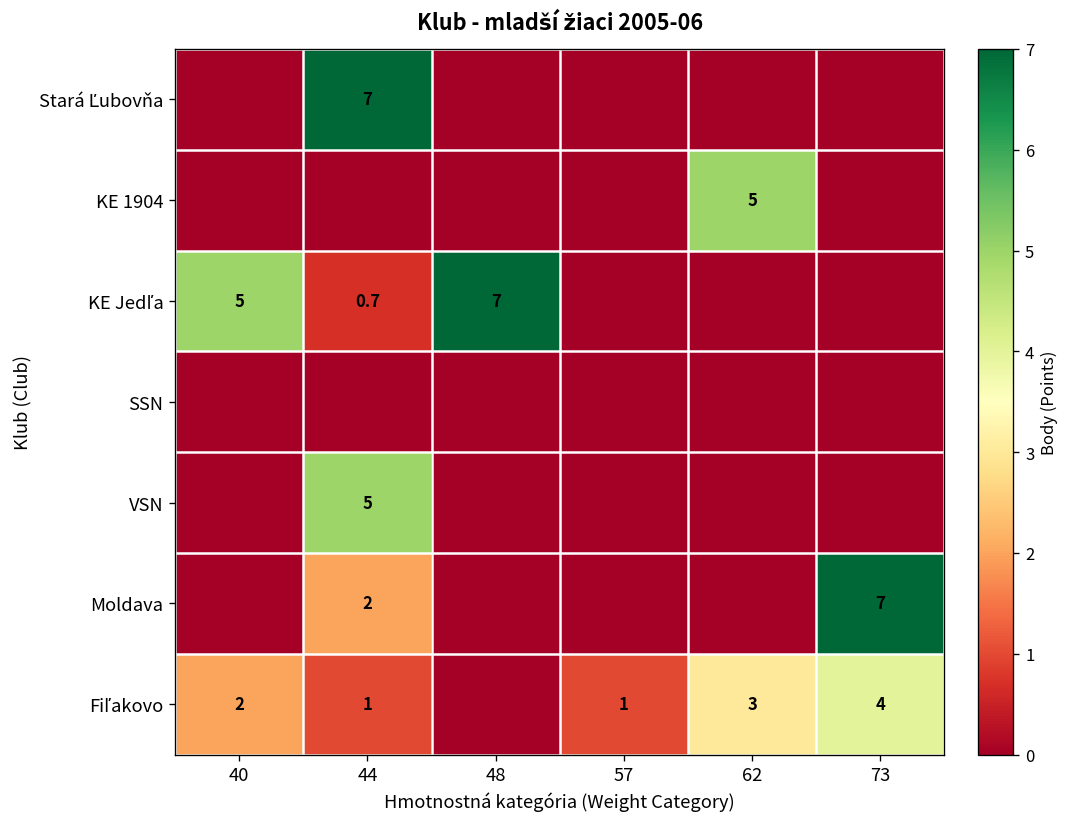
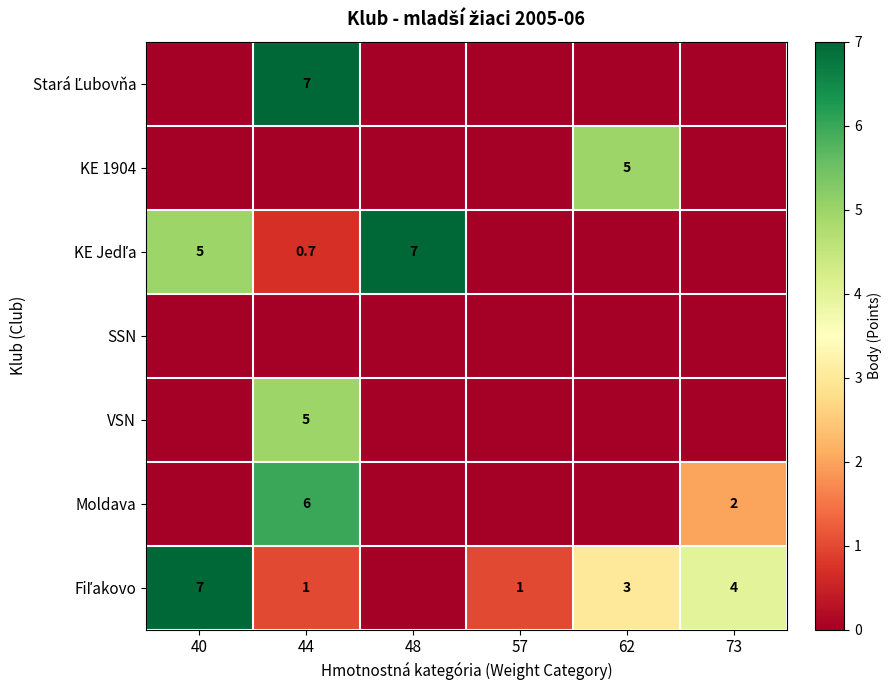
  {
    "Stará Ľubovňa": {
      "44": 7
    },
    "KE 1904": {
      "62": 5
    },
    "KE Jedľa": {
      "40": 5,
      "44": 0.7,
      "48": 7
    },
    "VSN": {
      "44": 5
    },
    "Moldava": {
-     "44": 2,
-     "73": 7
+     "44": 6,
+     "73": 2
    },
    "Fiľakovo": {
-     "40": 2,
+     "40": 7,
      "44": 1,
      "57": 1,
      "62": 3,
      "73": 4
    }
  }
